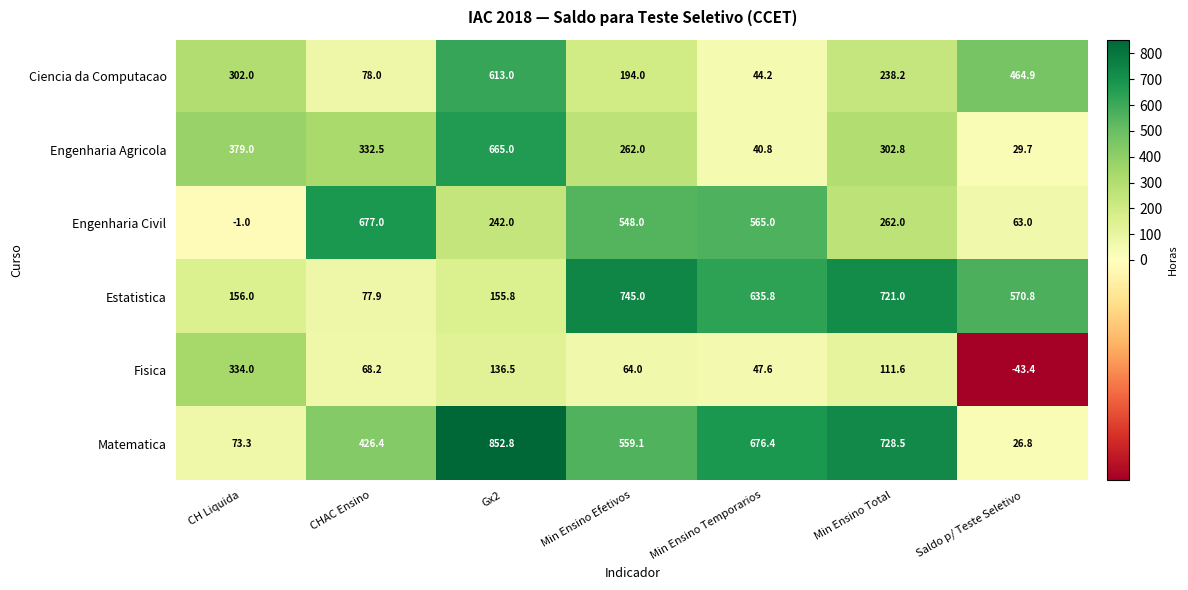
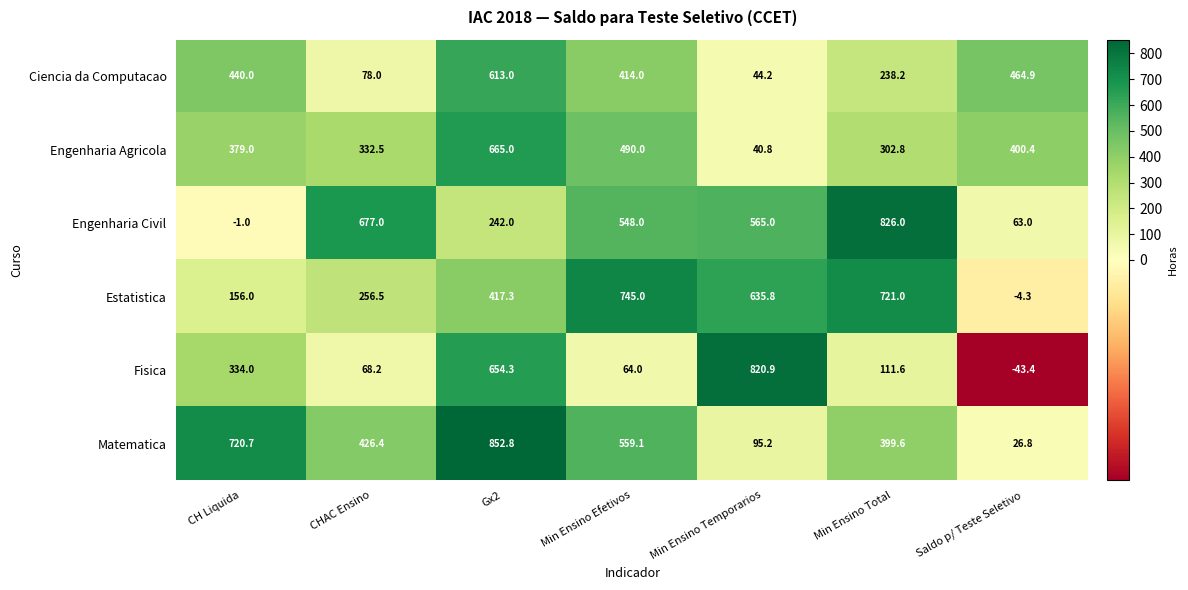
  {
    "Ciencia da Computacao": {
-     "CH Liquida": 302.0,
+     "CH Liquida": 440.0,
      "CHAC Ensino": 78.0,
      "Gx2": 613.0,
-     "Min Ensino Efetivos": 194.0,
+     "Min Ensino Efetivos": 414.0,
      "Min Ensino Temporarios": 44.2,
      "Min Ensino Total": 238.2,
      "Saldo p/ Teste Seletivo": 464.9
    },
    "Engenharia Agricola": {
      "CH Liquida": 379.0,
      "CHAC Ensino": 332.5,
      "Gx2": 665.0,
-     "Min Ensino Efetivos": 262.0,
+     "Min Ensino Efetivos": 490.0,
      "Min Ensino Temporarios": 40.8,
      "Min Ensino Total": 302.8,
-     "Saldo p/ Teste Seletivo": 29.7
+     "Saldo p/ Teste Seletivo": 400.4
    },
    "Engenharia Civil": {
      "CH Liquida": -1.0,
      "CHAC Ensino": 677.0,
      "Gx2": 242.0,
      "Min Ensino Efetivos": 548.0,
      "Min Ensino Temporarios": 565.0,
-     "Min Ensino Total": 262.0,
+     "Min Ensino Total": 826.0,
      "Saldo p/ Teste Seletivo": 63.0
    },
    "Estatistica": {
      "CH Liquida": 156.0,
-     "CHAC Ensino": 77.9,
-     "Gx2": 155.8,
+     "CHAC Ensino": 256.5,
+     "Gx2": 417.3,
      "Min Ensino Efetivos": 745.0,
      "Min Ensino Temporarios": 635.8,
      "Min Ensino Total": 721.0,
-     "Saldo p/ Teste Seletivo": 570.8
+     "Saldo p/ Teste Seletivo": -4.3
    },
    "Fisica": {
      "CH Liquida": 334.0,
      "CHAC Ensino": 68.2,
-     "Gx2": 136.5,
+     "Gx2": 654.3,
      "Min Ensino Efetivos": 64.0,
-     "Min Ensino Temporarios": 47.6,
+     "Min Ensino Temporarios": 820.9,
      "Min Ensino Total": 111.6,
      "Saldo p/ Teste Seletivo": -43.4
    },
    "Matematica": {
-     "CH Liquida": 73.3,
+     "CH Liquida": 720.7,
      "CHAC Ensino": 426.4,
      "Gx2": 852.8,
      "Min Ensino Efetivos": 559.1,
-     "Min Ensino Temporarios": 676.4,
-     "Min Ensino Total": 728.5,
+     "Min Ensino Temporarios": 95.2,
+     "Min Ensino Total": 399.6,
      "Saldo p/ Teste Seletivo": 26.8
    }
  }
